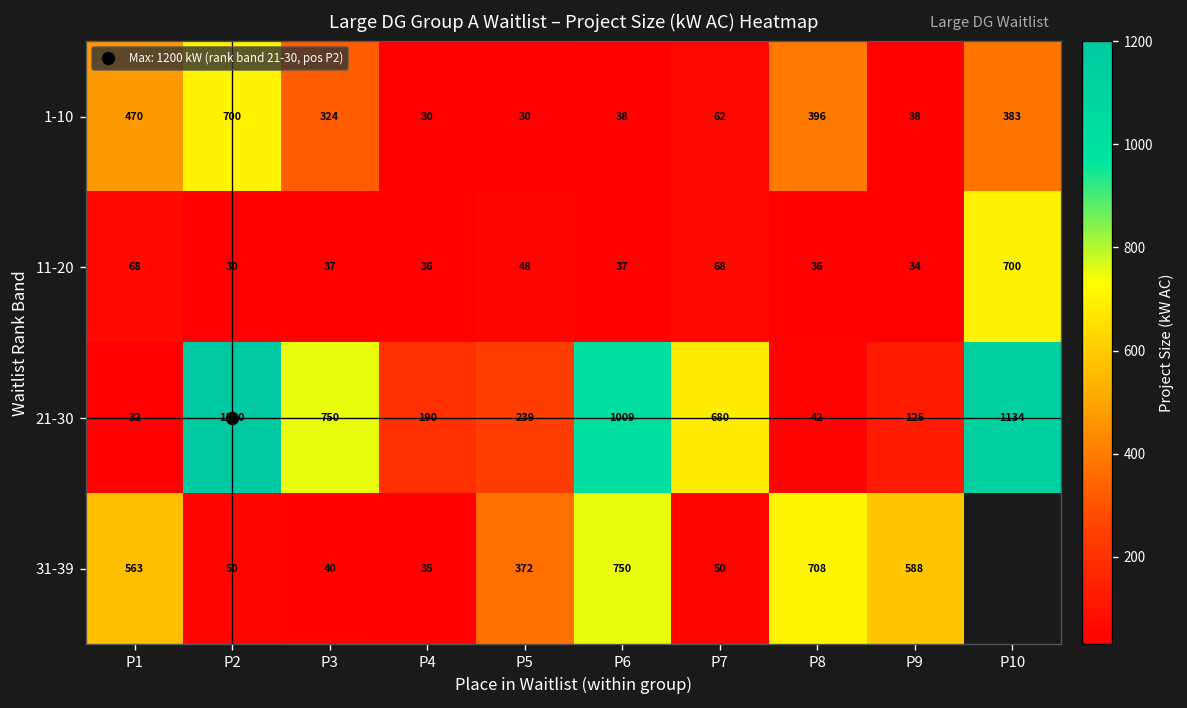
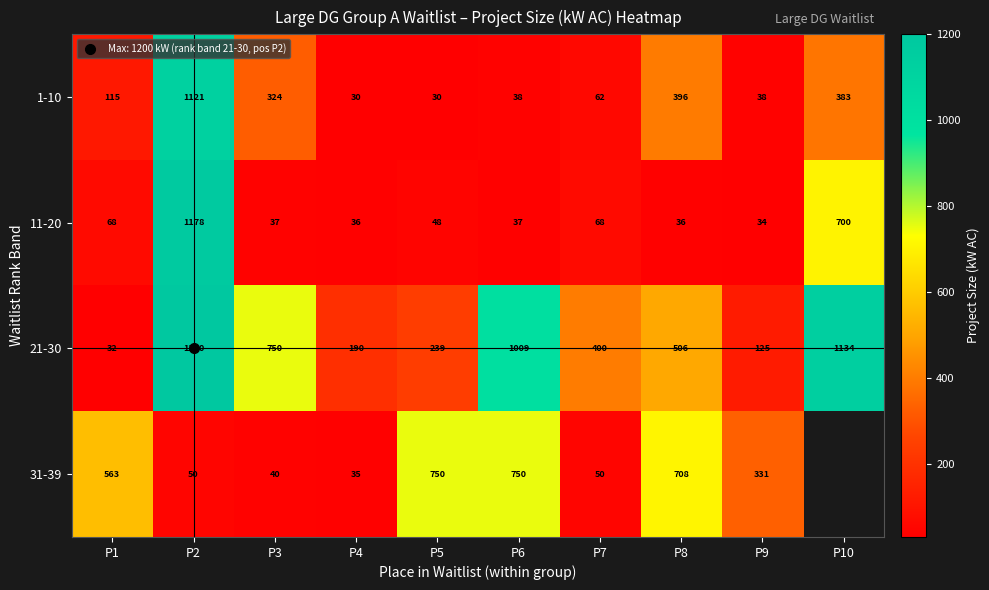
  {
    "1-10": {
-     "P1": 470,
-     "P2": 700,
+     "P1": 115,
+     "P2": 1121,
      "P3": 324,
      "P4": 30,
      "P5": 30,
      "P6": 38,
      "P7": 62,
      "P8": 396,
      "P9": 38,
      "P10": 383
    },
    "11-20": {
      "P1": 68,
-     "P2": 30,
+     "P2": 1178,
      "P3": 37,
      "P4": 36,
      "P5": 48,
      "P6": 37,
      "P7": 68,
      "P8": 36,
      "P9": 34,
      "P10": 700
    },
    "21-30": {
      "P1": 32,
      "P3": 750,
      "P4": 190,
      "P5": 239,
      "P6": 1009,
-     "P7": 680,
-     "P8": 42,
+     "P7": 400,
+     "P8": 506,
      "P9": 125,
      "P10": 1134
    },
    "31-39": {
      "P1": 563,
      "P2": 50,
      "P3": 40,
      "P4": 35,
-     "P5": 372,
+     "P5": 750,
      "P6": 750,
      "P7": 50,
      "P8": 708,
-     "P9": 588
+     "P9": 331
    }
  }
